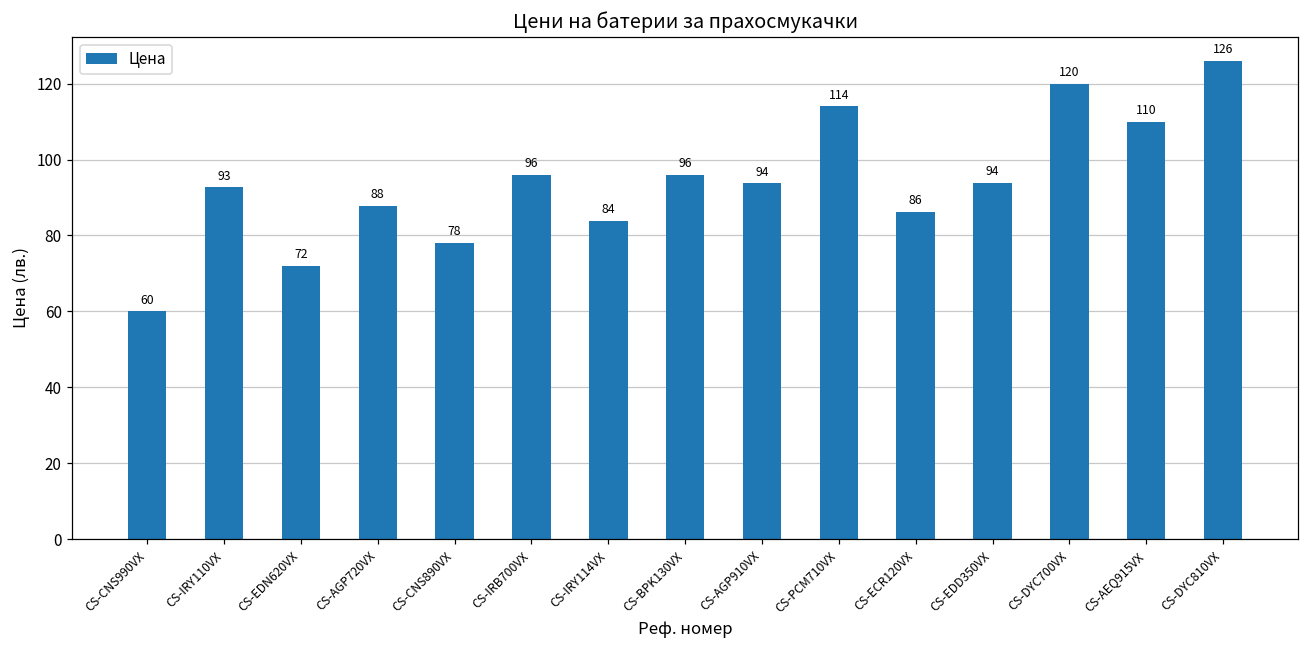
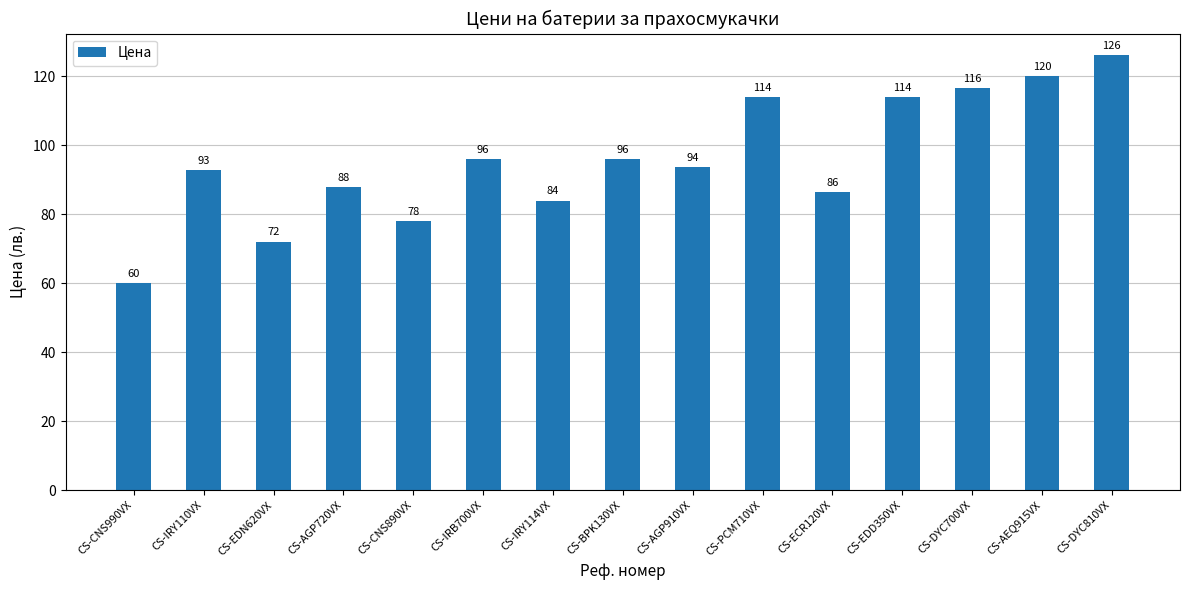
  {
    "CS-CNS990VX": 60,
    "CS-IRY110VX": 93,
    "CS-EDN620VX": 72,
    "CS-AGP720VX": 88,
    "CS-CNS890VX": 78,
    "CS-IRB700VX": 96,
    "CS-IRY114VX": 84,
    "CS-BPK130VX": 96,
    "CS-AGP910VX": 94,
    "CS-PCM710VX": 114,
    "CS-ECR120VX": 86,
-   "CS-EDD350VX": 94,
-   "CS-DYC700VX": 120,
-   "CS-AEQ915VX": 110,
+   "CS-EDD350VX": 114,
+   "CS-DYC700VX": 116,
+   "CS-AEQ915VX": 120,
    "CS-DYC810VX": 126
  }
